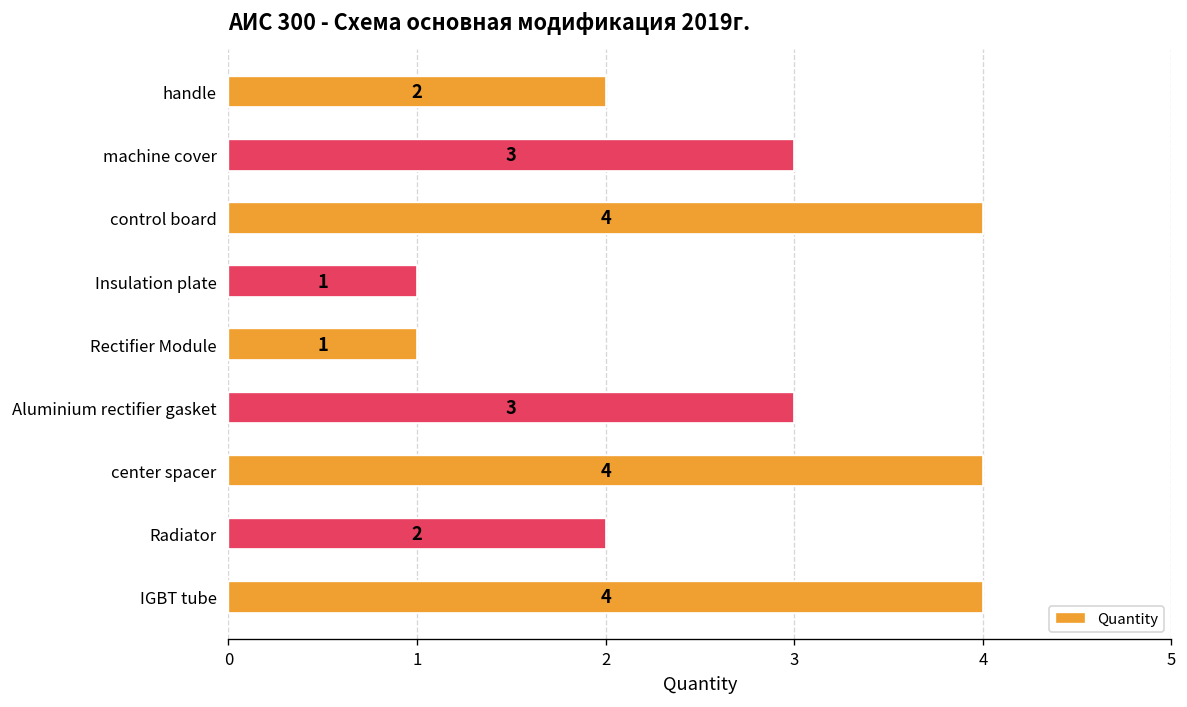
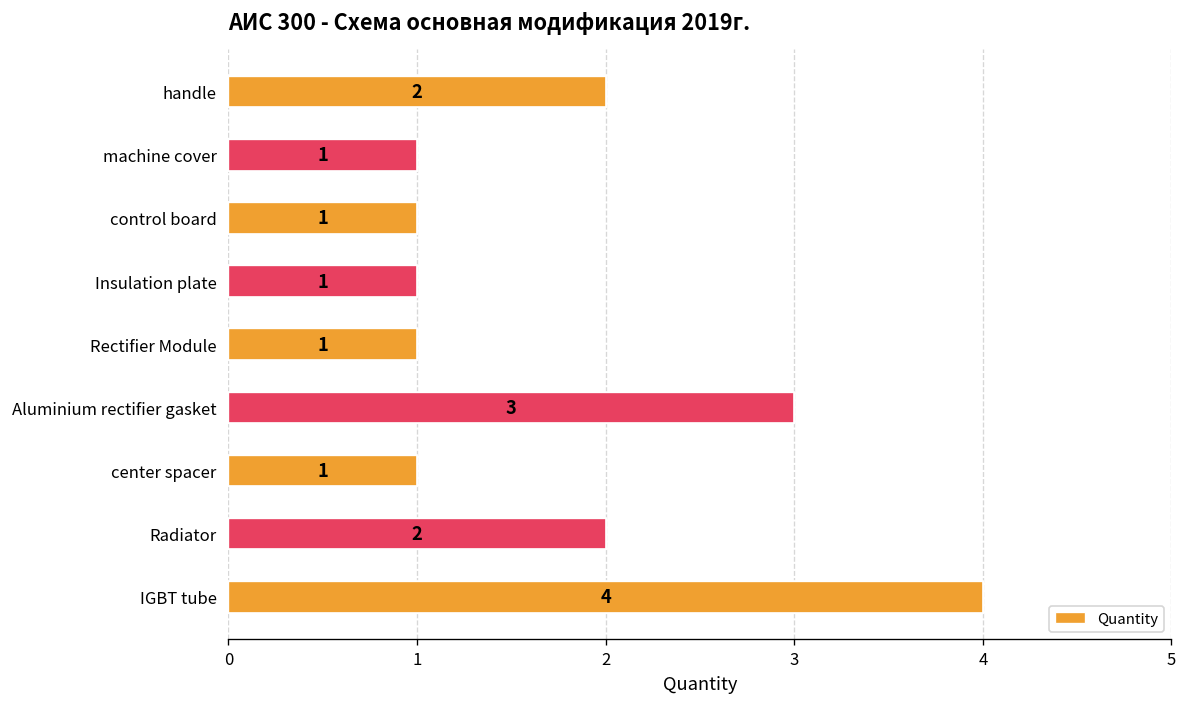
  {
    "handle": 2,
-   "machine cover": 3,
-   "control board": 4,
+   "machine cover": 1,
+   "control board": 1,
    "Insulation plate": 1,
    "Rectifier Module": 1,
    "Aluminium rectifier gasket": 3,
-   "center spacer": 4,
+   "center spacer": 1,
    "Radiator": 2,
    "IGBT tube": 4
  }
